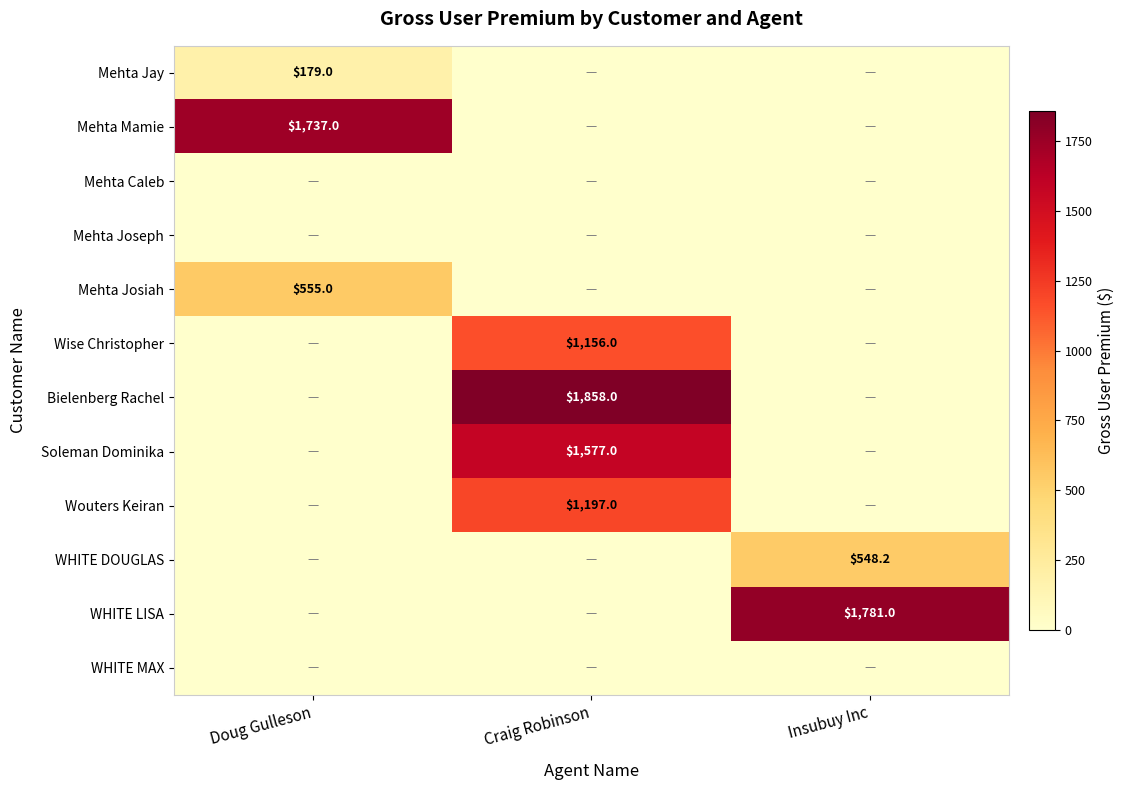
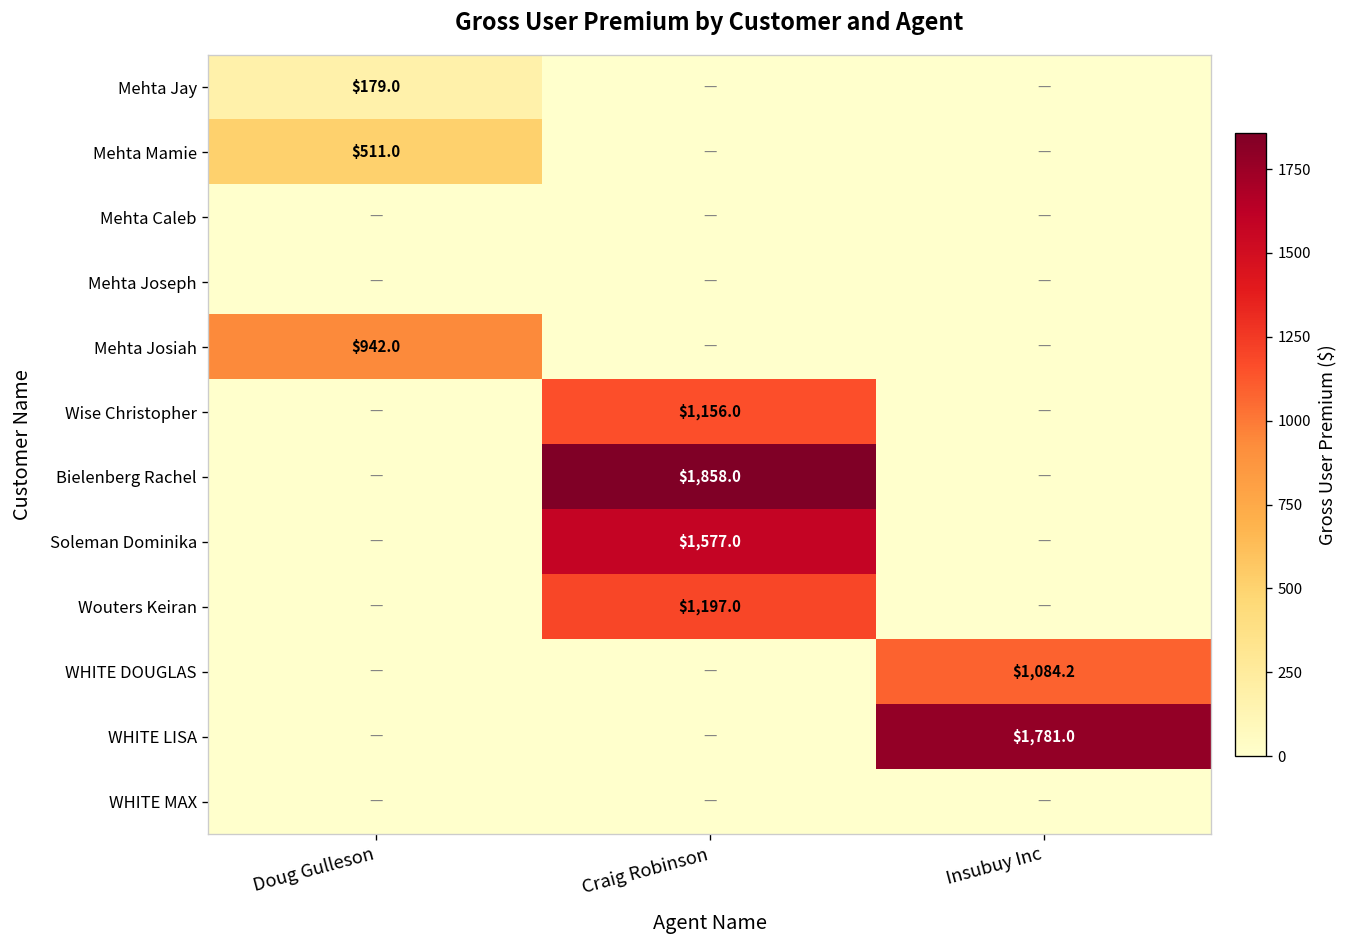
  {
    "Mehta Jay": {
      "Doug Gulleson": "$179.0"
    },
    "Mehta Mamie": {
-     "Doug Gulleson": "$1,737.0"
+     "Doug Gulleson": "$511.0"
    },
    "Mehta Josiah": {
-     "Doug Gulleson": "$555.0"
+     "Doug Gulleson": "$942.0"
    },
    "Wise Christopher": {
      "Craig Robinson": "$1,156.0"
    },
    "Bielenberg Rachel": {
      "Craig Robinson": "$1,858.0"
    },
    "Soleman Dominika": {
      "Craig Robinson": "$1,577.0"
    },
    "Wouters Keiran": {
      "Craig Robinson": "$1,197.0"
    },
    "WHITE DOUGLAS": {
-     "Insubuy Inc": "$548.2"
+     "Insubuy Inc": "$1,084.2"
    },
    "WHITE LISA": {
      "Insubuy Inc": "$1,781.0"
    }
  }
